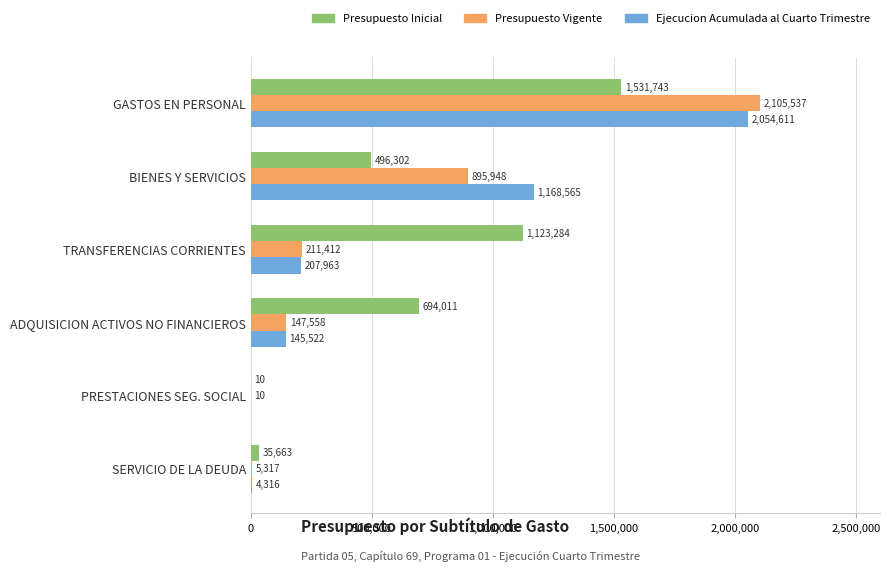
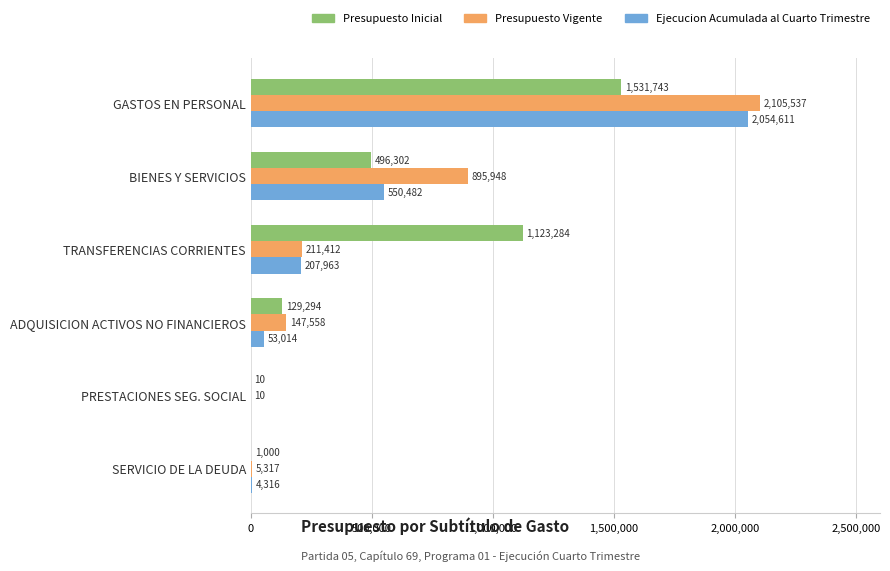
  {
    "Presupuesto Inicial": {
      "GASTOS EN PERSONAL": "1,531,743",
      "BIENES Y SERVICIOS": "496,302",
      "TRANSFERENCIAS CORRIENTES": "1,123,284",
-     "ADQUISICION ACTIVOS NO FINANCIEROS": "694,011",
+     "ADQUISICION ACTIVOS NO FINANCIEROS": "129,294",
      "PRESTACIONES SEG. SOCIAL": "10",
-     "SERVICIO DE LA DEUDA": "35,663"
+     "SERVICIO DE LA DEUDA": "1,000"
    },
    "Presupuesto Vigente": {
      "GASTOS EN PERSONAL": "2,105,537",
      "BIENES Y SERVICIOS": "895,948",
      "TRANSFERENCIAS CORRIENTES": "211,412",
      "ADQUISICION ACTIVOS NO FINANCIEROS": "147,558",
      "PRESTACIONES SEG. SOCIAL": "10",
      "SERVICIO DE LA DEUDA": "5,317"
    },
    "Ejecucion Acumulada al Cuarto Trimestre": {
      "GASTOS EN PERSONAL": "2,054,611",
-     "BIENES Y SERVICIOS": "1,168,565",
+     "BIENES Y SERVICIOS": "550,482",
      "TRANSFERENCIAS CORRIENTES": "207,963",
-     "ADQUISICION ACTIVOS NO FINANCIEROS": "145,522",
+     "ADQUISICION ACTIVOS NO FINANCIEROS": "53,014",
      "SERVICIO DE LA DEUDA": "4,316"
    }
  }
